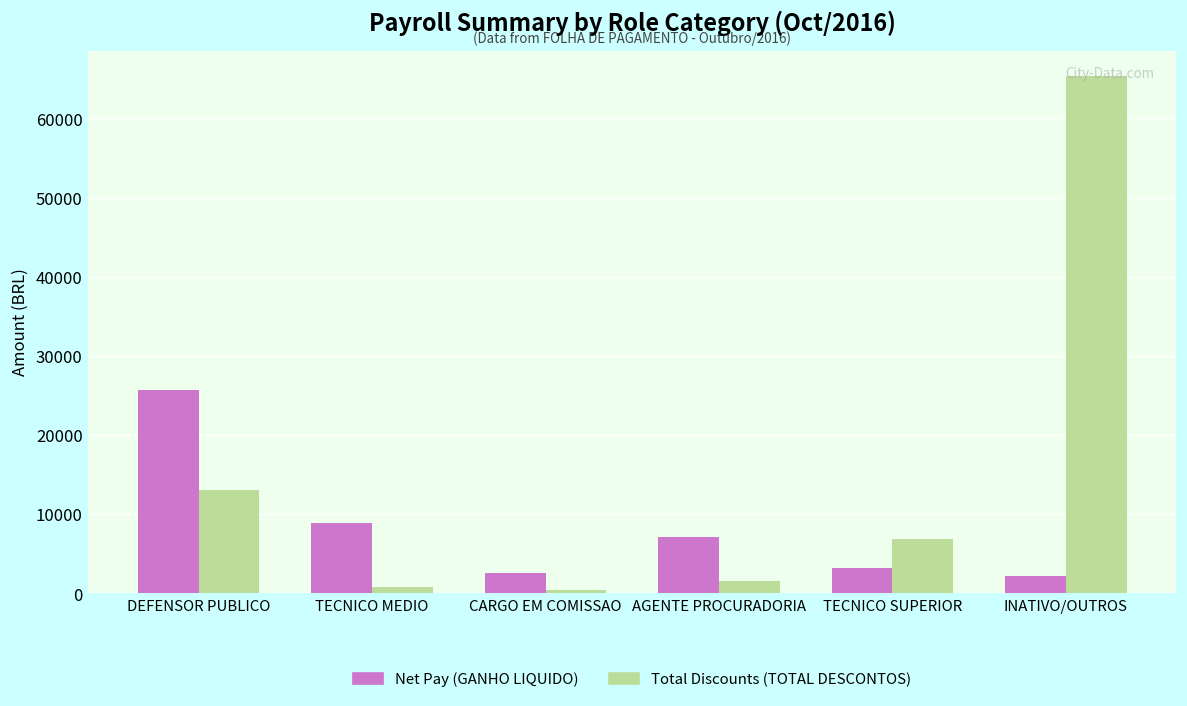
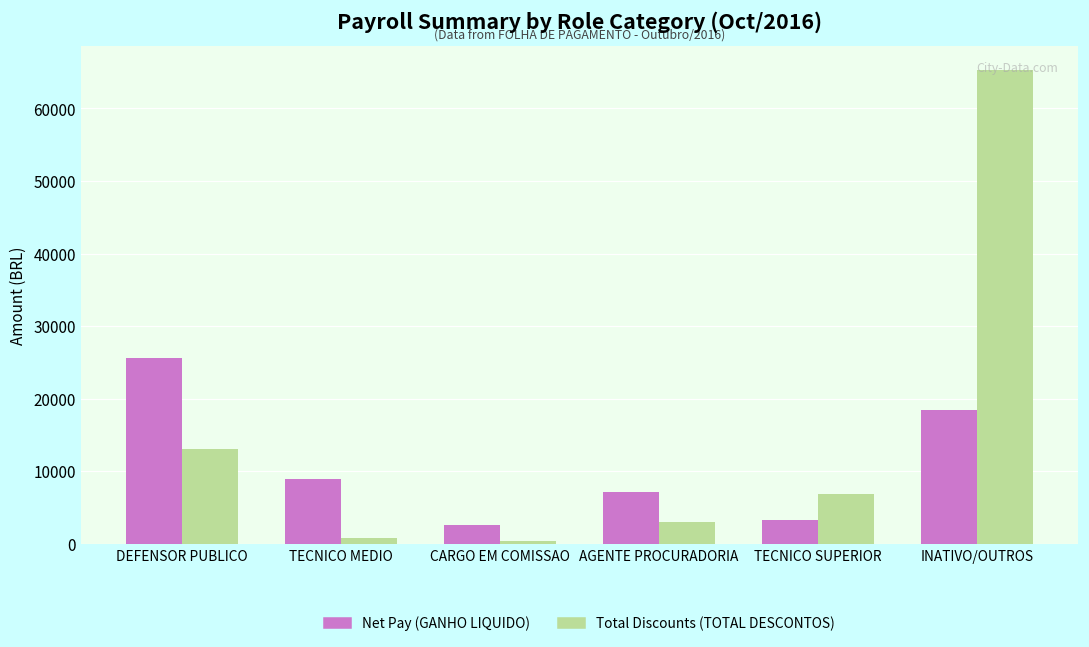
  {
    "Net Pay (GANHO LIQUIDO)": {
      "DEFENSOR PUBLICO": 26000,
      "TECNICO MEDIO": 9000,
      "CARGO EM COMISSAO": 3000,
      "AGENTE PROCURADORIA": 7000,
      "TECNICO SUPERIOR": 3000,
-     "INATIVO/OUTROS": 2000
+     "INATIVO/OUTROS": 18000
    },
    "Total Discounts (TOTAL DESCONTOS)": {
      "DEFENSOR PUBLICO": 13000,
      "TECNICO MEDIO": 1000,
      "CARGO EM COMISSAO": 0,
-     "AGENTE PROCURADORIA": 2000,
+     "AGENTE PROCURADORIA": 3000,
      "TECNICO SUPERIOR": 7000,
      "INATIVO/OUTROS": 65000
    }
  }
